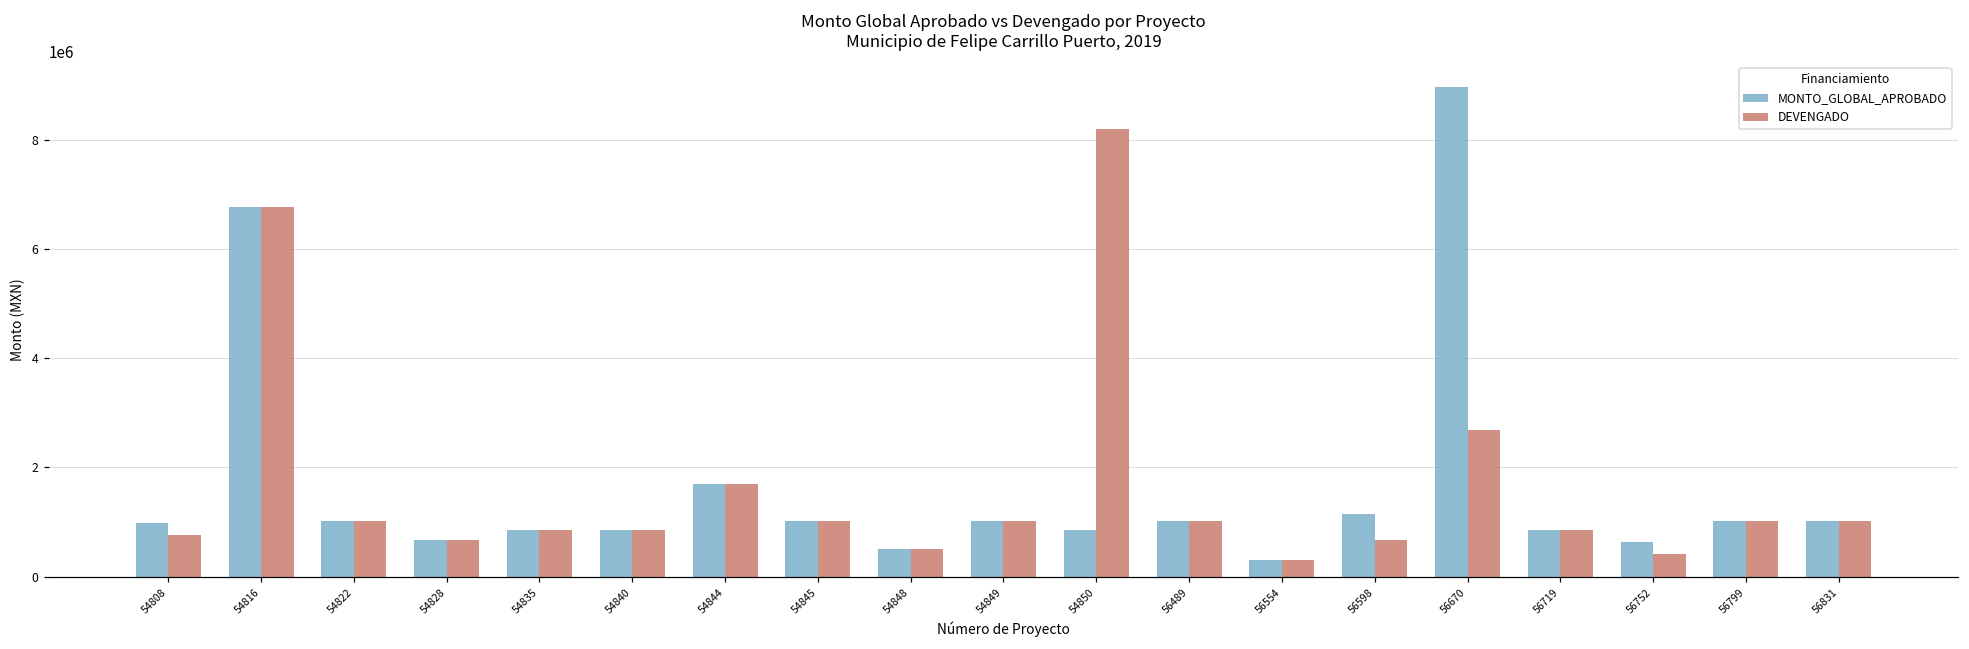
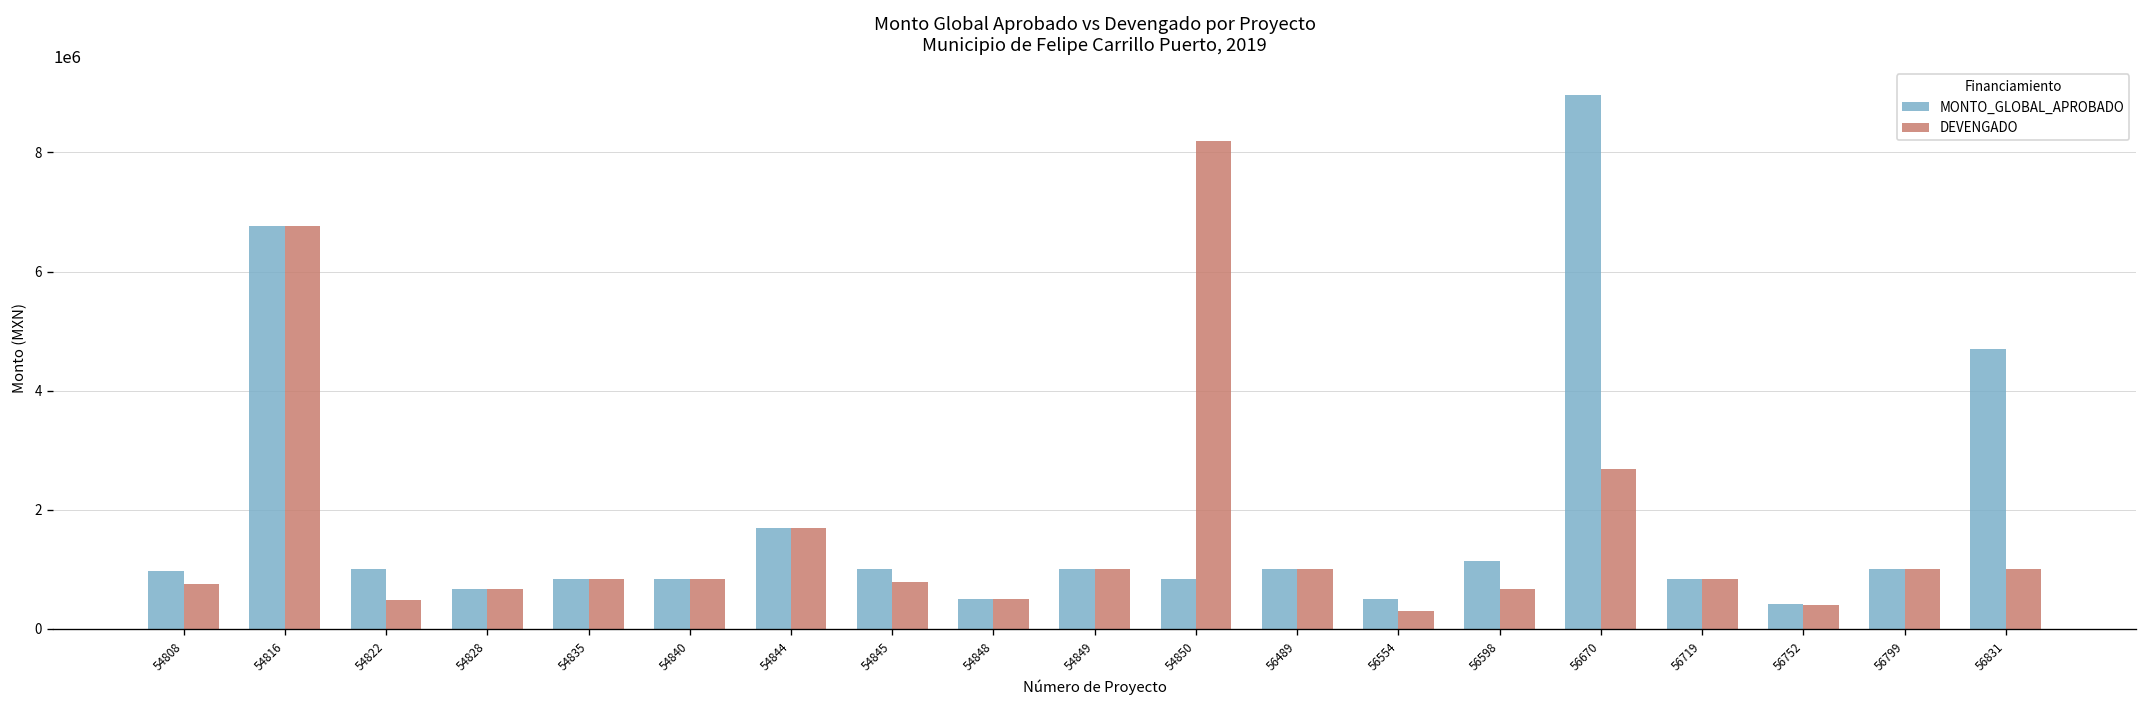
  {
    "MONTO_GLOBAL_APROBADO": {
      "54808": 1000000,
      "54816": 6800000,
      "54822": 1000000,
      "54828": 700000,
      "54835": 800000,
      "54840": 800000,
      "54844": 1700000,
      "54845": 1000000,
      "54848": 500000,
      "54849": 1000000,
      "54850": 800000,
      "56489": 1000000,
-     "56554": 300000,
+     "56554": 500000,
      "56598": 1100000,
      "56670": 9000000,
      "56719": 800000,
-     "56752": 600000,
+     "56752": 400000,
      "56799": 1000000,
-     "56831": 1000000
+     "56831": 4700000
    },
    "DEVENGADO": {
      "54808": 800000,
      "54816": 6800000,
-     "54822": 1000000,
+     "54822": 500000,
      "54828": 700000,
      "54835": 800000,
      "54840": 800000,
      "54844": 1700000,
-     "54845": 1000000,
+     "54845": 800000,
      "54848": 500000,
      "54849": 1000000,
      "54850": 8200000,
      "56489": 1000000,
      "56554": 300000,
      "56598": 700000,
      "56670": 2700000,
      "56719": 800000,
      "56752": 400000,
      "56799": 1000000,
      "56831": 1000000
    }
  }
